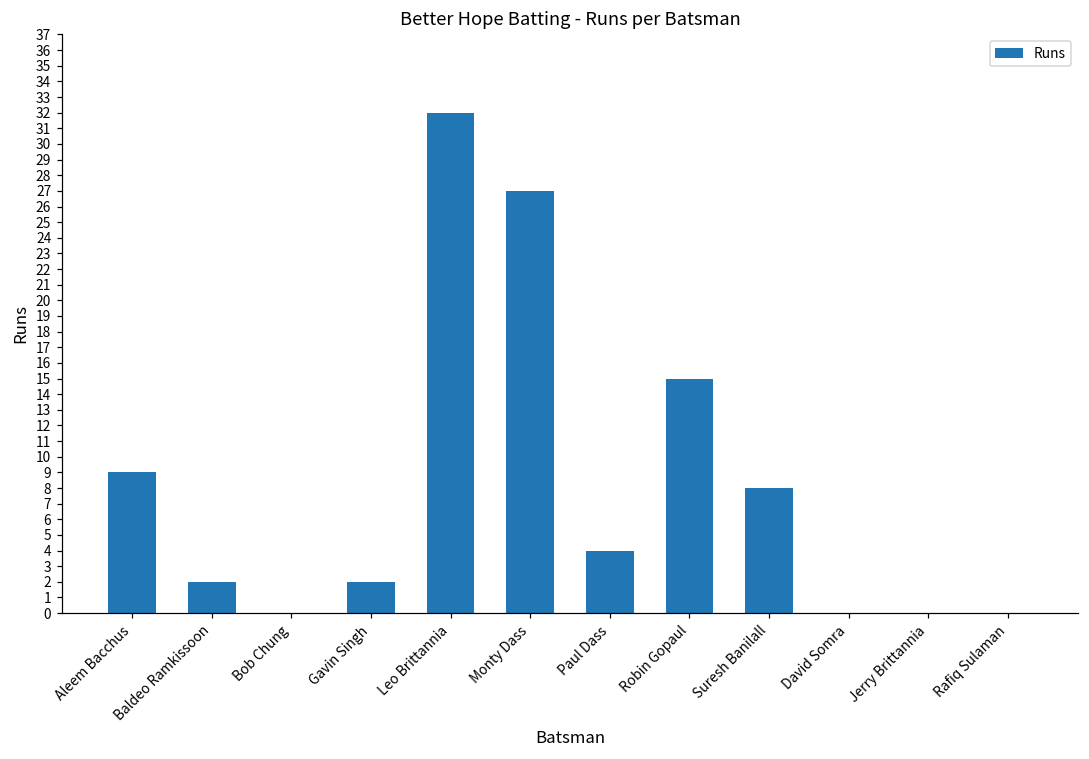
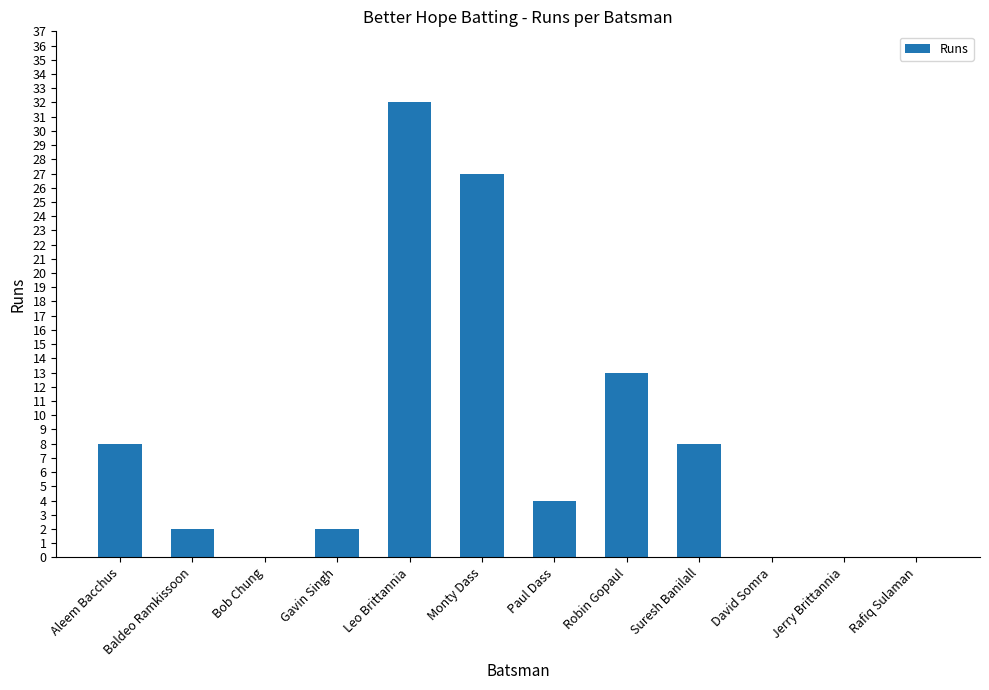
  {
-   "Aleem Bacchus": 9,
+   "Aleem Bacchus": 8,
    "Baldeo Ramkissoon": 2,
    "Bob Chung": 0,
    "Gavin Singh": 2,
    "Leo Brittannia": 32,
    "Monty Dass": 27,
    "Paul Dass": 4,
-   "Robin Gopaul": 15,
+   "Robin Gopaul": 13,
    "Suresh Banilall": 8,
    "David Somra": 0,
    "Jerry Brittannia": 0,
    "Rafiq Sulaman": 0
  }
